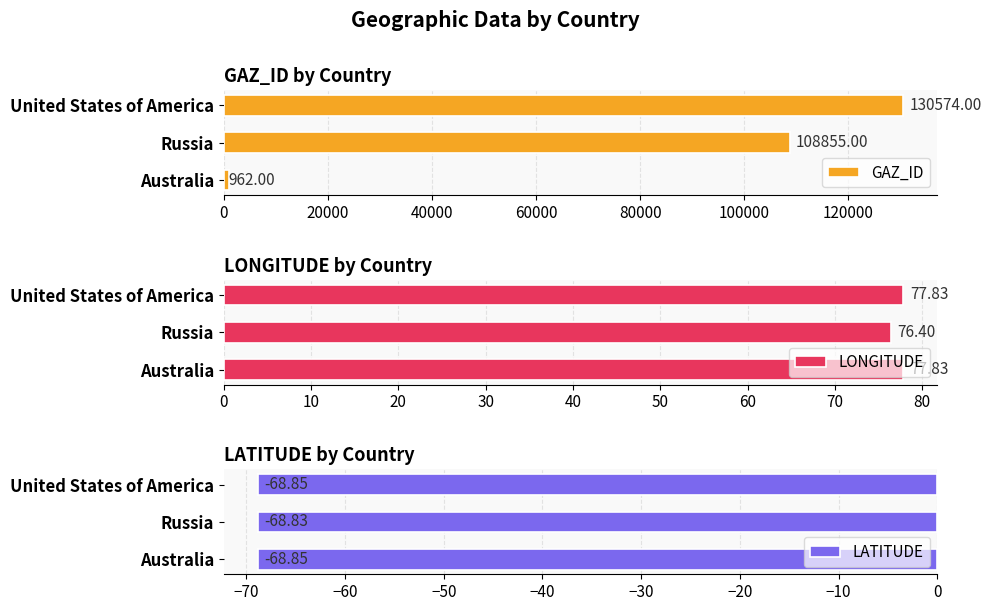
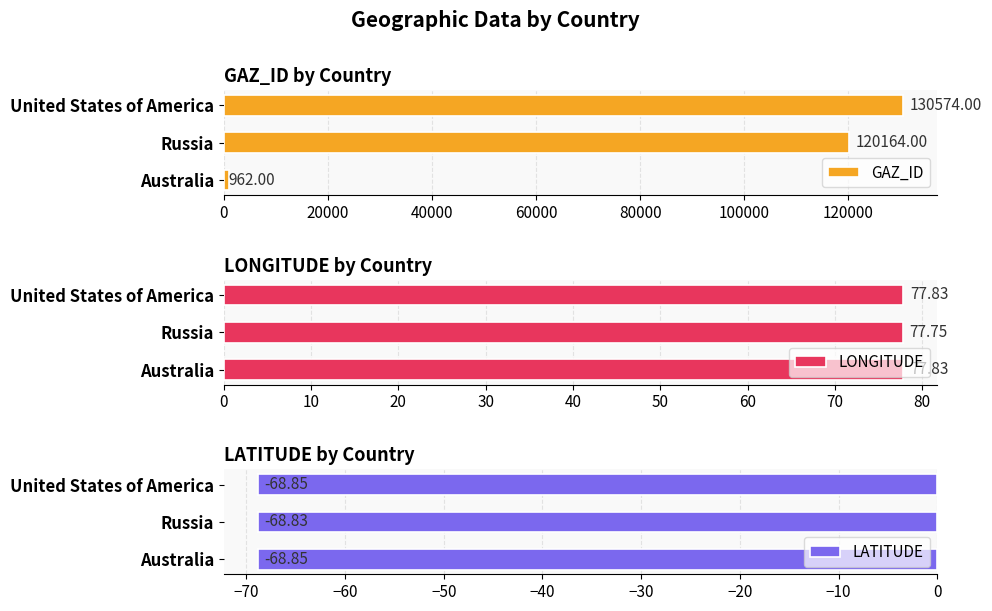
  {
    "GAZ_ID by Country": {
      "United States of America": 130574.00,
-     "Russia": 108855.00,
+     "Russia": 120164.00,
      "Australia": 962.00
    },
    "LONGITUDE by Country": {
      "United States of America": 77.83,
-     "Russia": 76.40
+     "Russia": 77.75
    },
    "LATITUDE by Country": {
      "United States of America": -68.85,
      "Russia": -68.83,
      "Australia": -68.85
    }
  }
